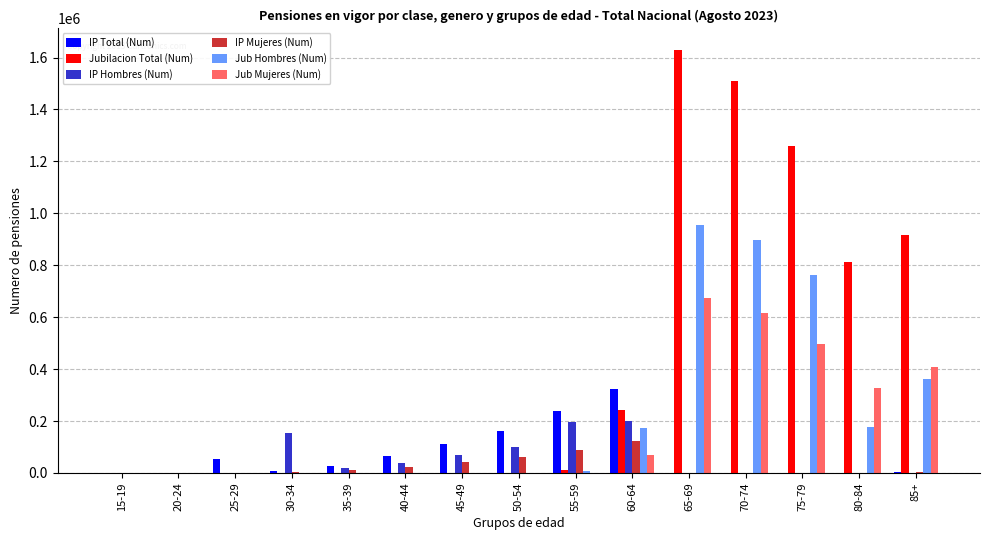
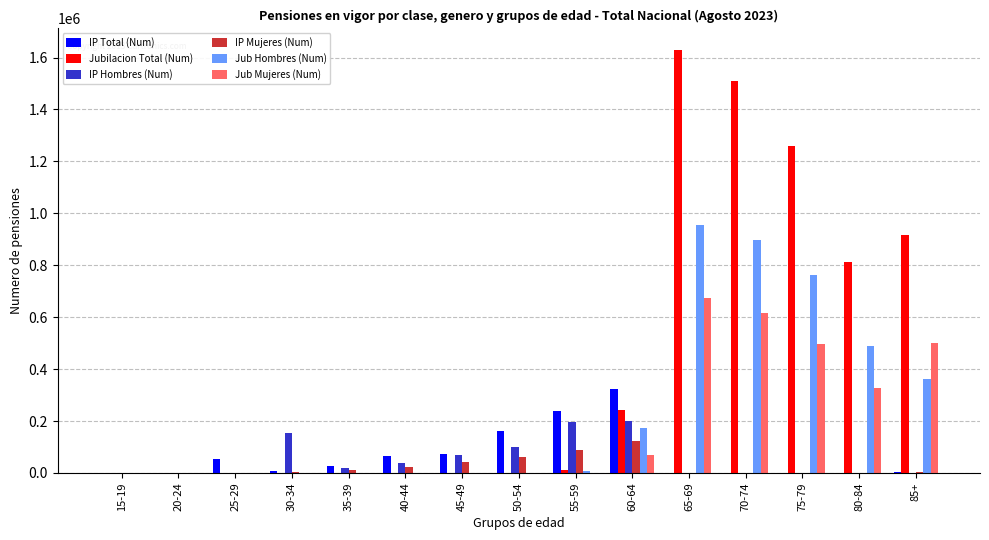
  {
    "IP Total (Num)": {
      "25-29": 50000,
      "35-39": 30000,
      "40-44": 60000,
-     "45-49": 110000,
+     "45-49": 70000,
      "50-54": 160000,
      "55-59": 240000,
      "60-64": 320000
    },
    "Jubilacion Total (Num)": {
      "15-19": 0,
      "20-24": 0,
      "25-29": 0,
      "30-34": 0,
      "35-39": 0,
      "40-44": 0,
      "55-59": 10000,
      "60-64": 240000,
      "65-69": 1630000,
      "70-74": 1510000,
      "75-79": 1260000,
      "80-84": 810000,
      "85+": 920000
    },
    "IP Hombres (Num)": {
      "30-34": 150000,
      "35-39": 20000,
      "40-44": 40000,
      "45-49": 70000,
      "50-54": 100000,
      "55-59": 200000,
      "60-64": 200000
    },
    "IP Mujeres (Num)": {
      "15-19": 0,
      "35-39": 10000,
      "40-44": 20000,
      "45-49": 40000,
      "50-54": 60000,
      "55-59": 90000,
      "60-64": 120000
    },
    "Jub Hombres (Num)": {
      "15-19": 0,
      "20-24": 0,
      "25-29": 0,
      "30-34": 0,
      "35-39": 0,
      "40-44": 0,
      "60-64": 170000,
      "65-69": 950000,
      "70-74": 900000,
      "75-79": 760000,
-     "80-84": 180000,
+     "80-84": 490000,
      "85+": 360000
    },
    "Jub Mujeres (Num)": {
      "15-19": 0,
      "20-24": 0,
      "25-29": 0,
      "30-34": 0,
      "35-39": 0,
      "40-44": 0,
      "60-64": 70000,
      "65-69": 680000,
      "70-74": 620000,
      "75-79": 500000,
      "80-84": 330000,
-     "85+": 410000
+     "85+": 500000
    }
  }
